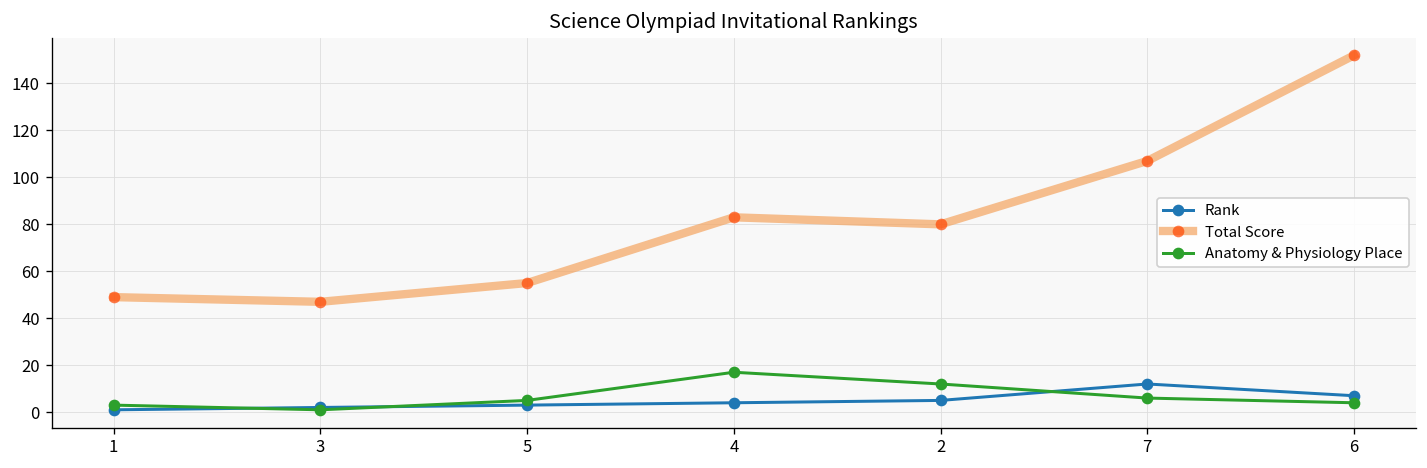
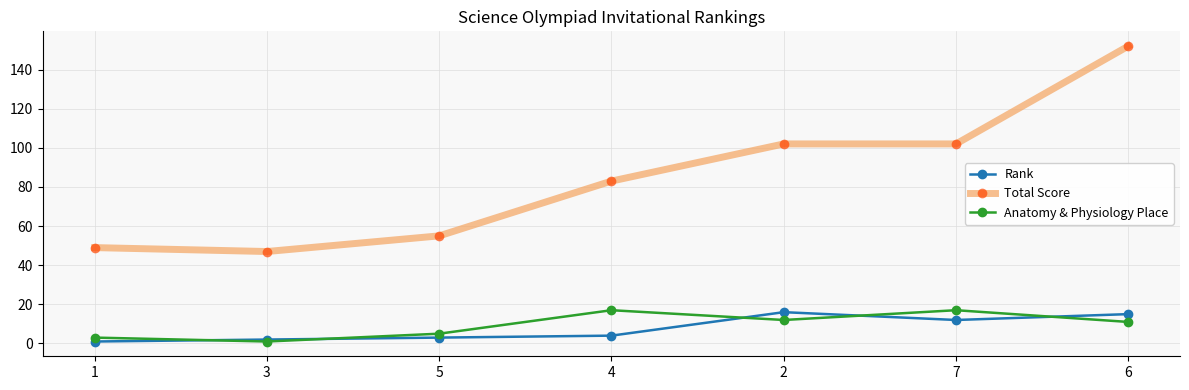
  {
    "Rank": {
      "1": 1,
      "5": 3,
      "4": 4,
-     "2": 5,
+     "2": 16,
      "7": 12,
-     "6": 7
+     "6": 15
    },
    "Total Score": {
      "1": 49,
      "3": 47,
      "5": 55,
      "4": 83,
-     "2": 80,
-     "7": 107,
+     "2": 102,
+     "7": 102,
      "6": 152
    },
    "Anatomy & Physiology Place": {
      "1": 3,
      "5": 5,
      "4": 17,
      "2": 12,
-     "7": 6,
-     "6": 4
+     "7": 17,
+     "6": 11
    }
  }
